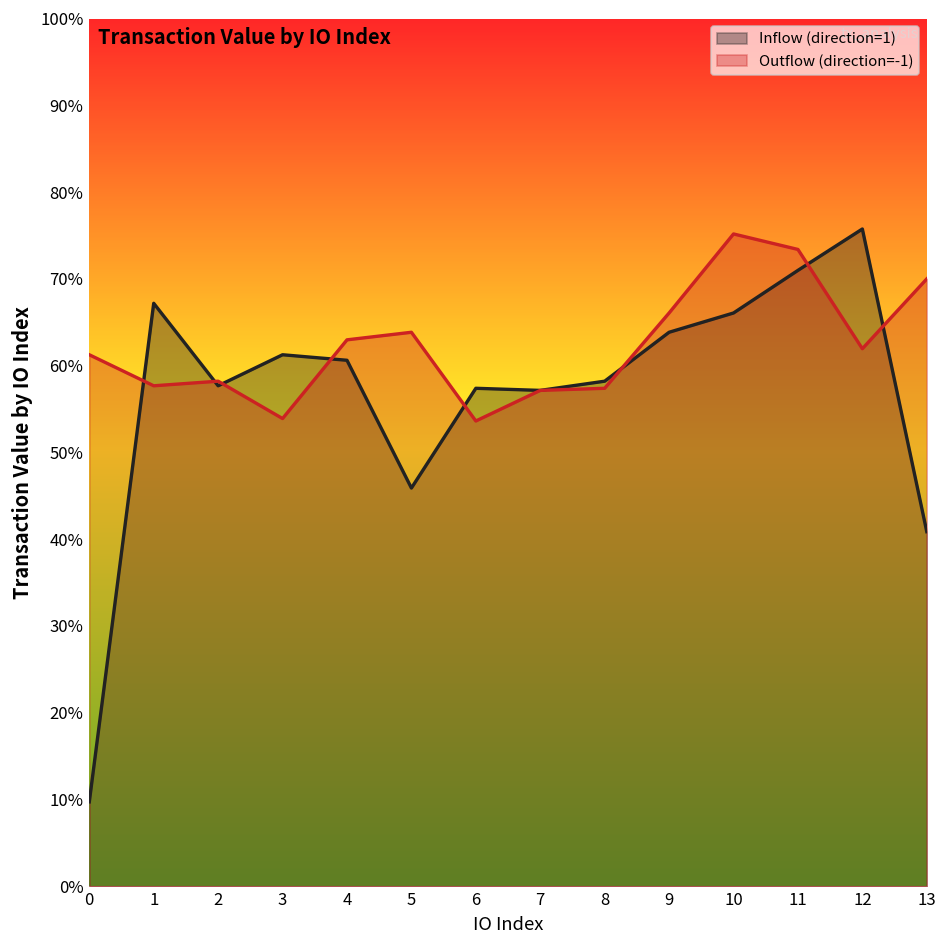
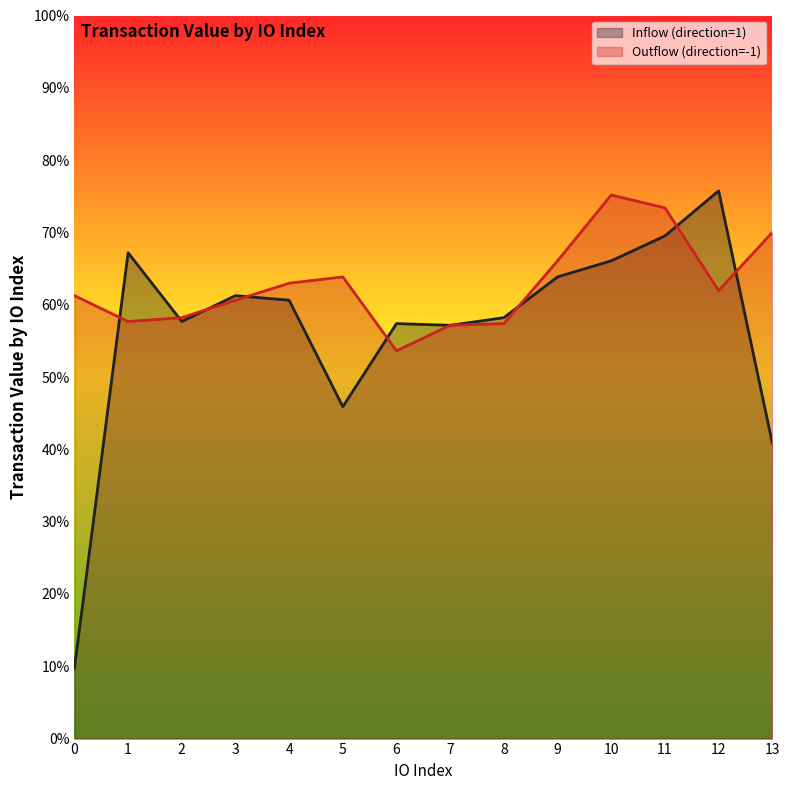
  {
    "Inflow (direction=1)": {
      "0": "10%",
      "1": "67%",
      "2": "58%",
      "3": "61%",
      "4": "61%",
      "5": "46%",
      "6": "57%",
      "8": "58%",
      "9": "64%",
      "10": "66%",
-     "11": "71%",
+     "11": "70%",
      "12": "76%",
      "13": "41%"
    },
    "Outflow (direction=-1)": {
      "0": "61%",
      "1": "58%",
      "2": "58%",
-     "3": "54%",
+     "3": "61%",
      "4": "63%",
      "5": "64%",
      "6": "54%",
      "8": "57%",
      "9": "66%",
      "10": "75%",
      "11": "73%",
      "12": "62%",
      "13": "70%"
    }
  }
